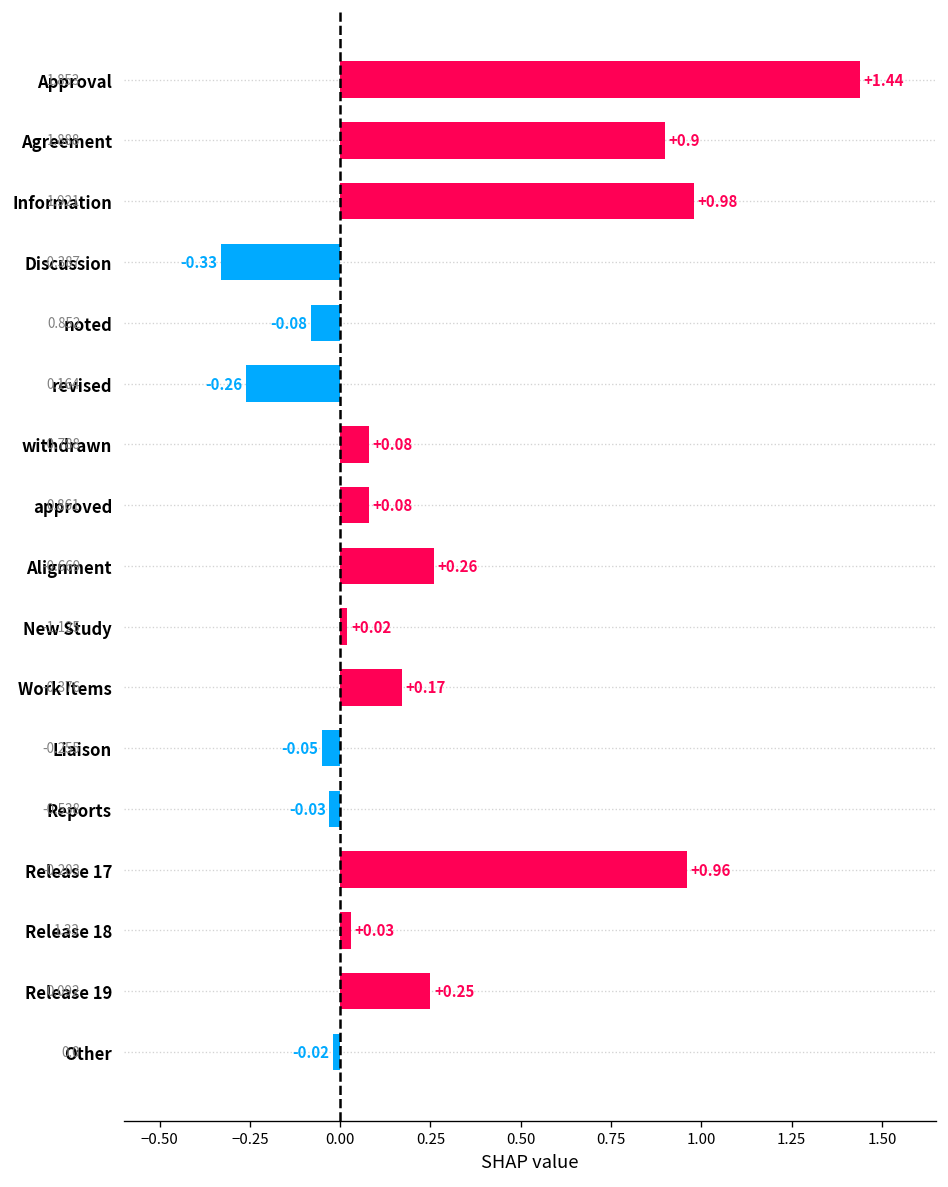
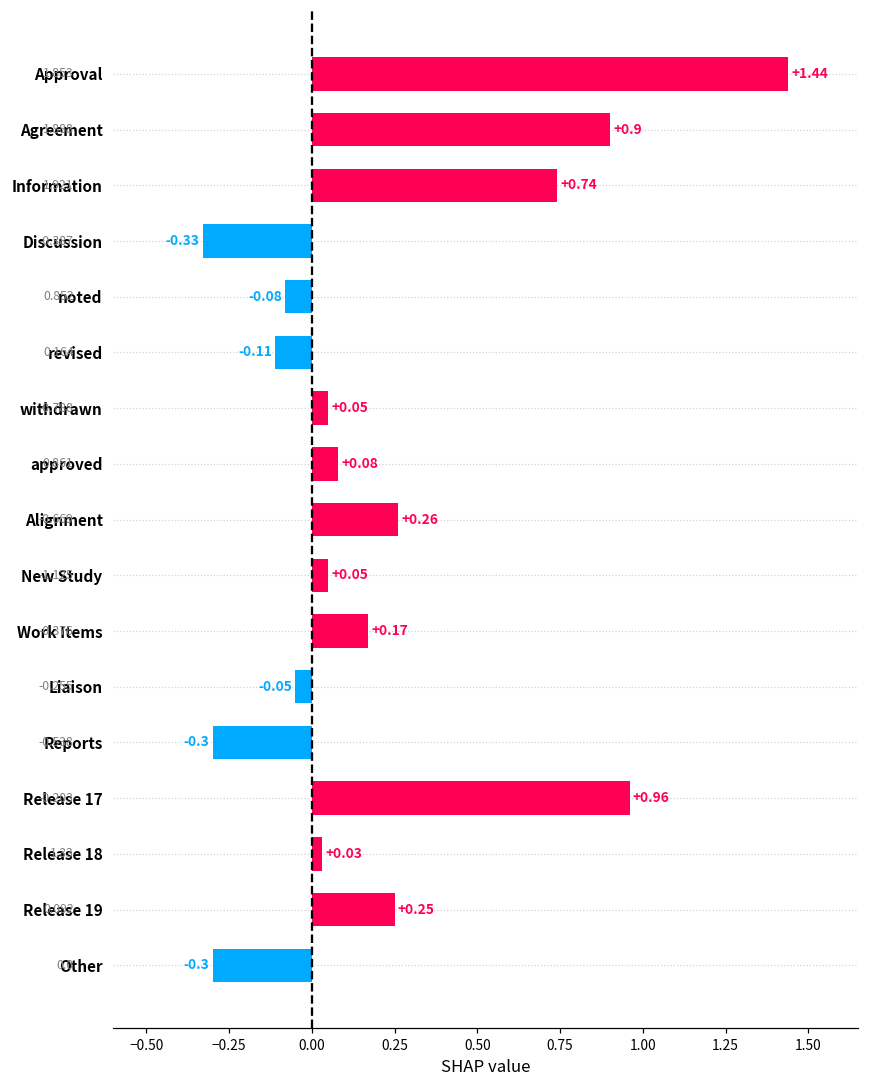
  {
    "Approval": "+1.44",
    "Agreement": "+0.9",
-   "Information": "+0.98",
+   "Information": "+0.74",
    "Discussion": "-0.33",
    "noted": "-0.08",
-   "revised": "-0.26",
-   "withdrawn": "+0.08",
+   "revised": "-0.11",
+   "withdrawn": "+0.05",
    "approved": "+0.08",
    "Alignment": "+0.26",
-   "New Study": "+0.02",
+   "New Study": "+0.05",
    "Work Items": "+0.17",
    "Liaison": "-0.05",
-   "Reports": "-0.03",
+   "Reports": "-0.3",
    "Release 17": "+0.96",
    "Release 18": "+0.03",
    "Release 19": "+0.25",
-   "Other": "-0.02"
+   "Other": "-0.3"
  }
